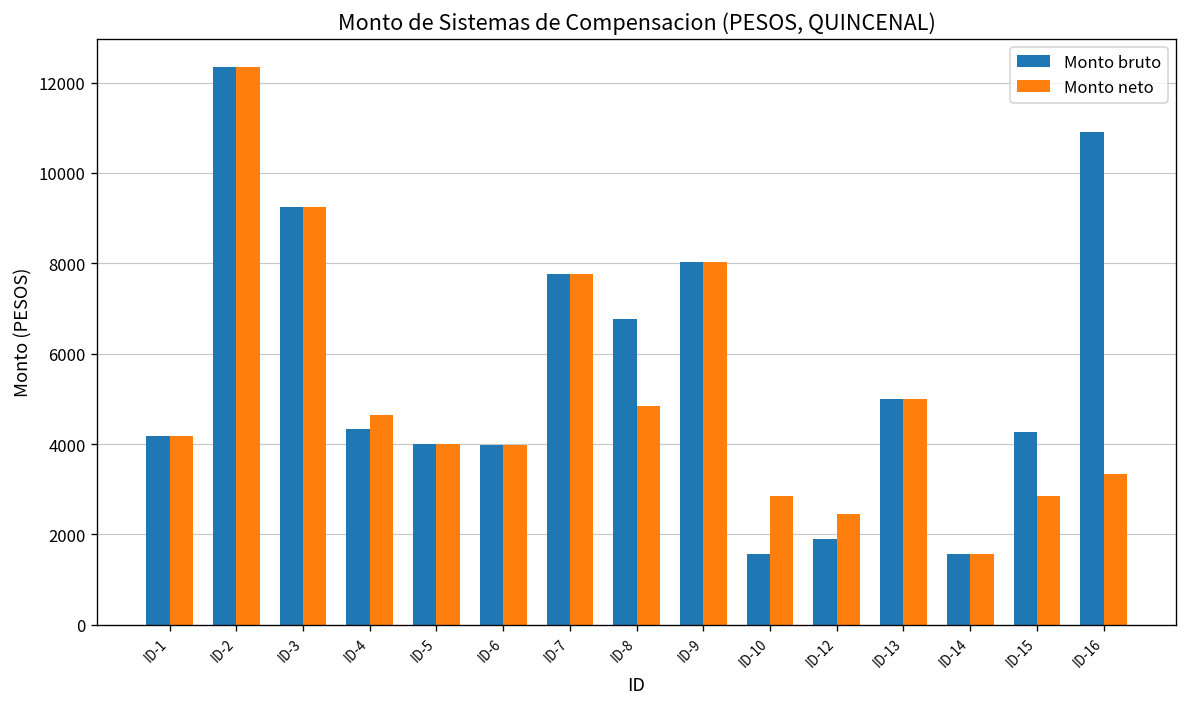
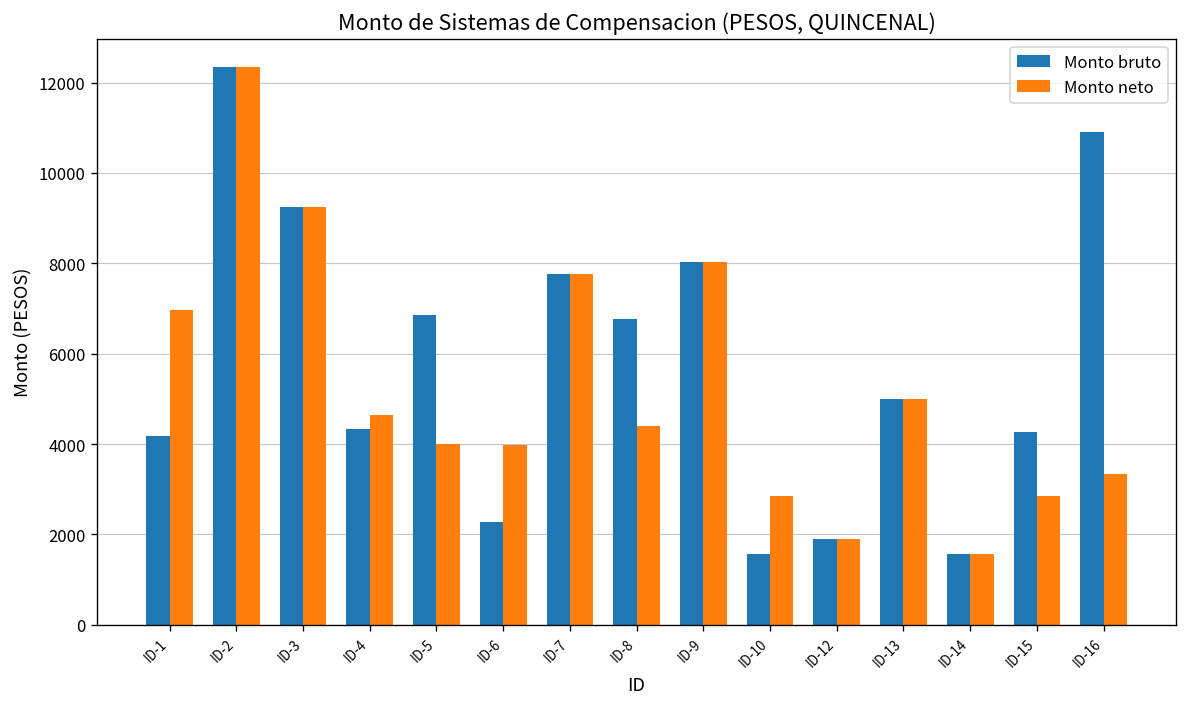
  {
    "Monto bruto": {
      "ID-1": 4200,
      "ID-2": 12400,
      "ID-3": 9200,
      "ID-4": 4300,
-     "ID-5": 4000,
-     "ID-6": 4000,
+     "ID-5": 6900,
+     "ID-6": 2300,
      "ID-7": 7800,
      "ID-8": 6800,
      "ID-9": 8000,
      "ID-10": 1600,
      "ID-12": 1900,
      "ID-13": 5000,
      "ID-14": 1600,
      "ID-15": 4300,
      "ID-16": 10900
    },
    "Monto neto": {
-     "ID-1": 4200,
+     "ID-1": 7000,
      "ID-2": 12400,
      "ID-3": 9200,
      "ID-4": 4600,
      "ID-5": 4000,
      "ID-6": 4000,
      "ID-7": 7800,
-     "ID-8": 4900,
+     "ID-8": 4400,
      "ID-9": 8000,
      "ID-10": 2900,
-     "ID-12": 2400,
+     "ID-12": 1900,
      "ID-13": 5000,
      "ID-14": 1600,
      "ID-15": 2800,
      "ID-16": 3300
    }
  }
